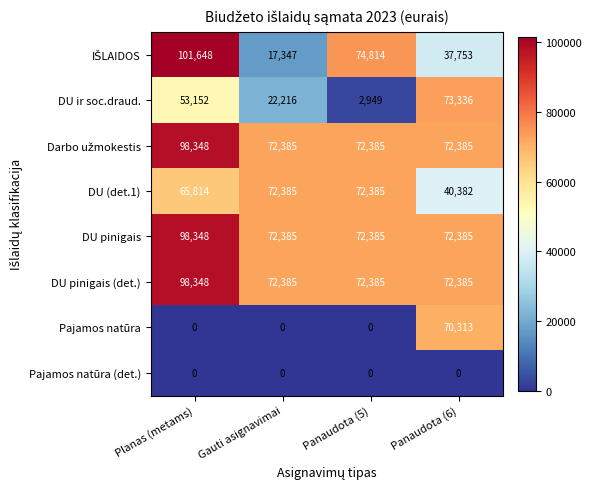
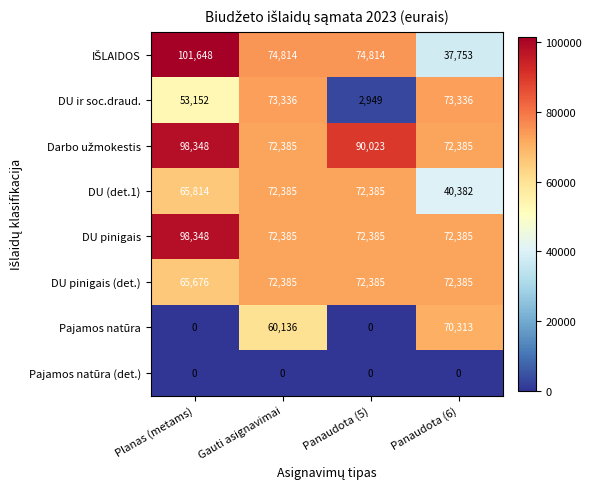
  {
    "IŠLAIDOS": {
      "Planas (metams)": "101,648",
-     "Gauti asignavimai": "17,347",
+     "Gauti asignavimai": "74,814",
      "Panaudota (5)": "74,814",
      "Panaudota (6)": "37,753"
    },
    "DU ir soc.draud.": {
      "Planas (metams)": "53,152",
-     "Gauti asignavimai": "22,216",
+     "Gauti asignavimai": "73,336",
      "Panaudota (5)": "2,949",
      "Panaudota (6)": "73,336"
    },
    "Darbo užmokestis": {
      "Planas (metams)": "98,348",
      "Gauti asignavimai": "72,385",
-     "Panaudota (5)": "72,385",
+     "Panaudota (5)": "90,023",
      "Panaudota (6)": "72,385"
    },
    "DU (det.1)": {
      "Planas (metams)": "65,814",
      "Gauti asignavimai": "72,385",
      "Panaudota (5)": "72,385",
      "Panaudota (6)": "40,382"
    },
    "DU pinigais": {
      "Planas (metams)": "98,348",
      "Gauti asignavimai": "72,385",
      "Panaudota (5)": "72,385",
      "Panaudota (6)": "72,385"
    },
    "DU pinigais (det.)": {
-     "Planas (metams)": "98,348",
+     "Planas (metams)": "65,676",
      "Gauti asignavimai": "72,385",
      "Panaudota (5)": "72,385",
      "Panaudota (6)": "72,385"
    },
    "Pajamos natūra": {
      "Planas (metams)": "0",
-     "Gauti asignavimai": "0",
+     "Gauti asignavimai": "60,136",
      "Panaudota (5)": "0",
      "Panaudota (6)": "70,313"
    },
    "Pajamos natūra (det.)": {
      "Planas (metams)": "0",
      "Gauti asignavimai": "0",
      "Panaudota (5)": "0",
      "Panaudota (6)": "0"
    }
  }
